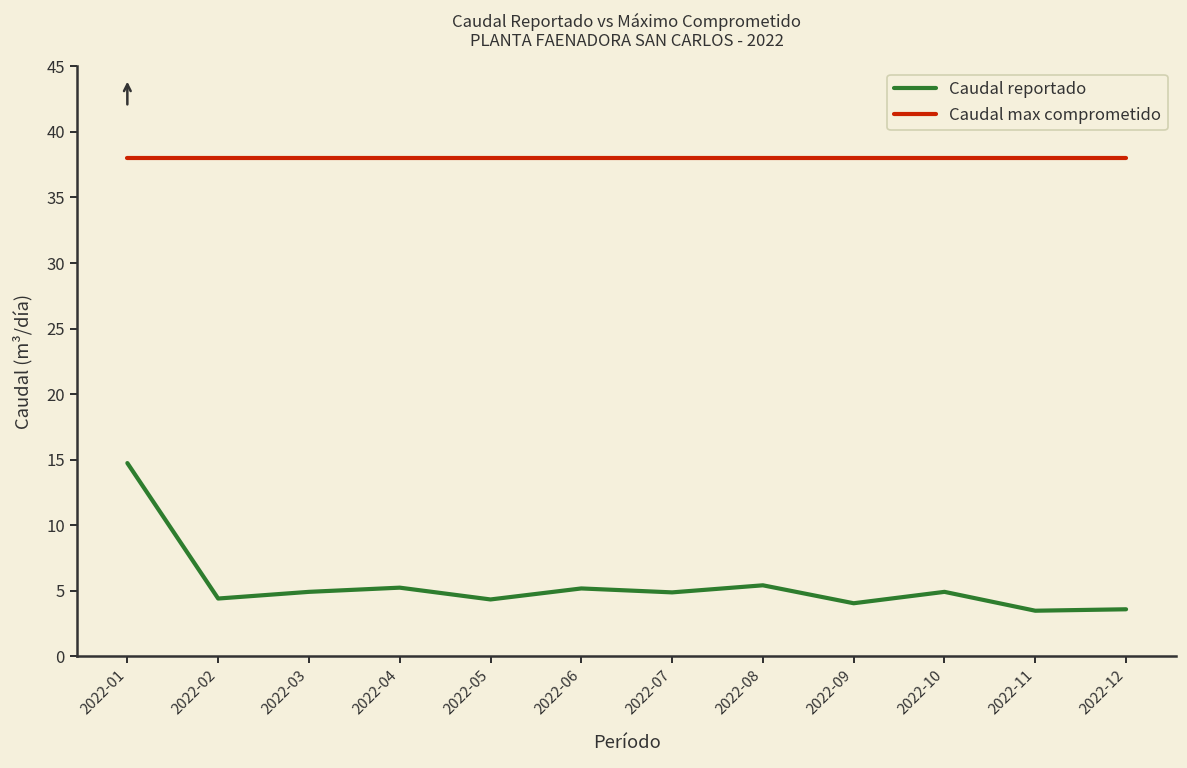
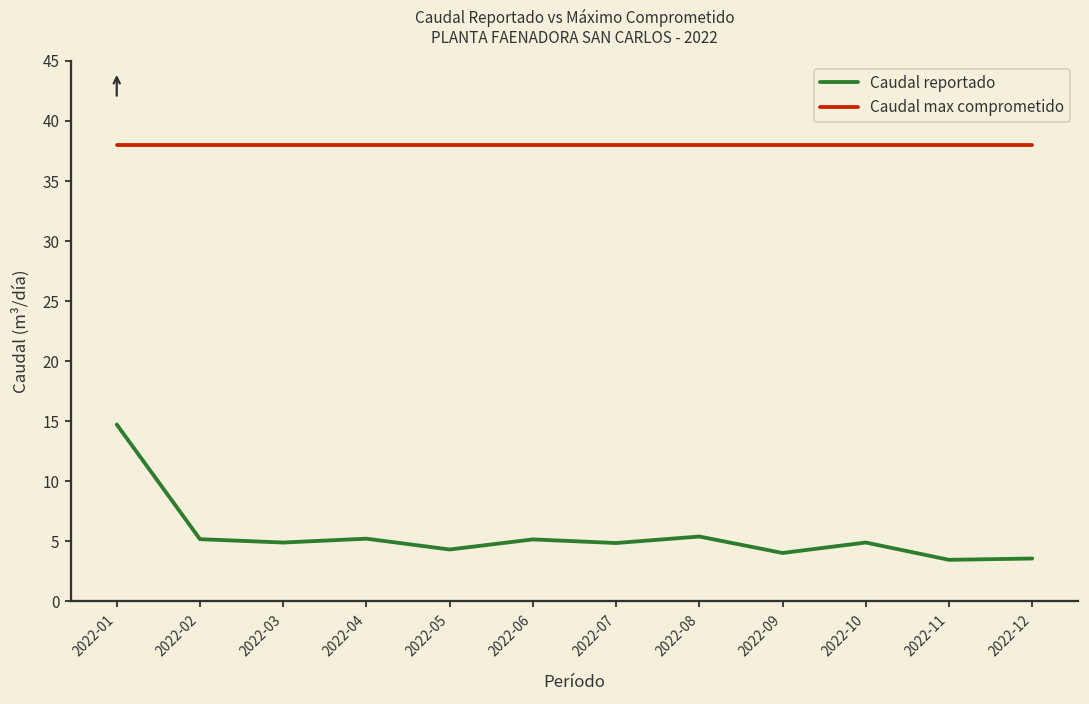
  {
    "Caudal reportado": {
      "2022-01": 14.7,
-     "2022-02": 4.4,
+     "2022-02": 5.2,
      "2022-03": 4.9,
      "2022-04": 5.2,
      "2022-05": 4.3,
      "2022-06": 5.2,
      "2022-07": 4.9,
      "2022-08": 5.4,
      "2022-09": 4.0,
      "2022-10": 4.9,
      "2022-11": 3.5,
      "2022-12": 3.6
    },
    "Caudal max comprometido": {
      "2022-01": 38.0,
      "2022-02": 38.0,
      "2022-03": 38.0,
      "2022-04": 38.0,
      "2022-05": 38.0,
      "2022-06": 38.0,
      "2022-07": 38.0,
      "2022-08": 38.0,
      "2022-09": 38.0,
      "2022-10": 38.0,
      "2022-11": 38.0,
      "2022-12": 38.0
    }
  }
